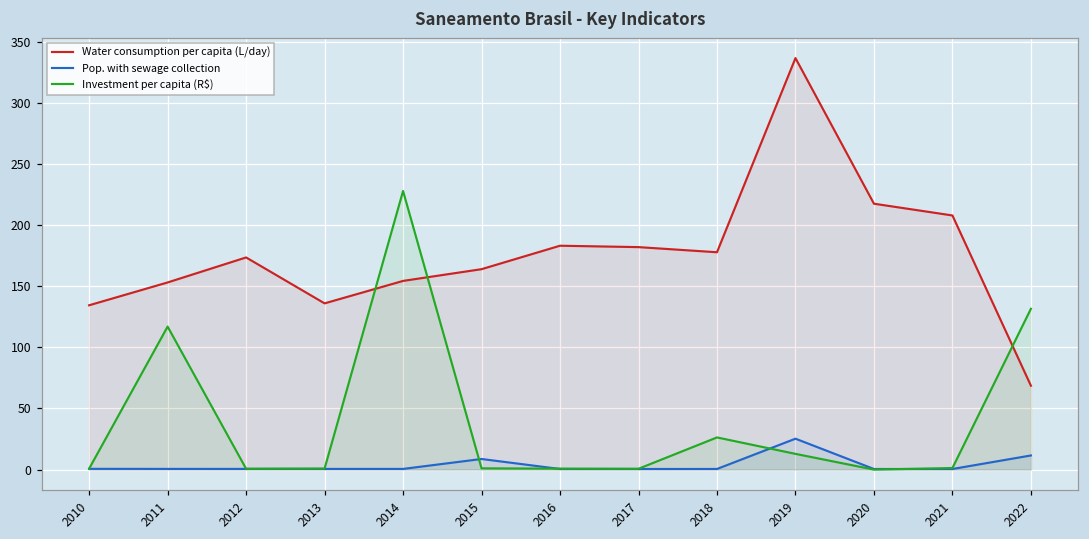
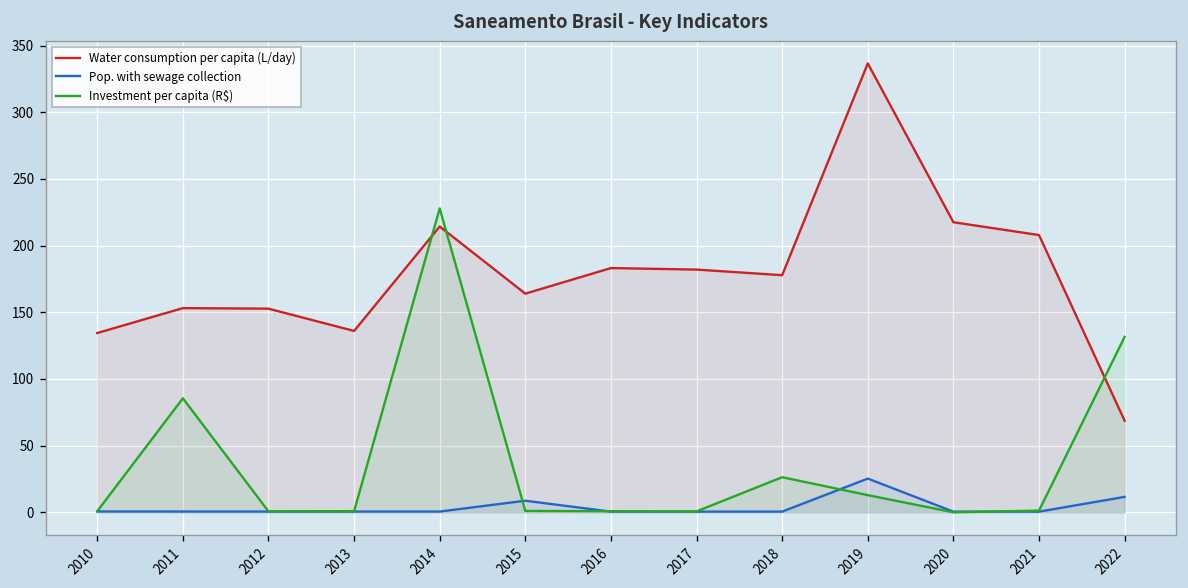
  {
    "Water consumption per capita (L/day)": {
      "2010": 134,
      "2011": 153,
-     "2012": 174,
+     "2012": 153,
      "2013": 136,
-     "2014": 154,
+     "2014": 214,
      "2015": 164,
      "2016": 183,
      "2017": 182,
      "2018": 178,
      "2019": 337,
      "2020": 218,
      "2021": 208,
      "2022": 69
    },
    "Pop. with sewage collection": {
      "2011": 1,
      "2014": 1,
      "2015": 9,
      "2018": 1,
      "2019": 25,
      "2022": 12
    },
    "Investment per capita (R$)": {
-     "2011": 117,
+     "2011": 86,
      "2014": 228,
      "2015": 1,
      "2018": 26,
      "2019": 13,
      "2022": 132
    }
  }
